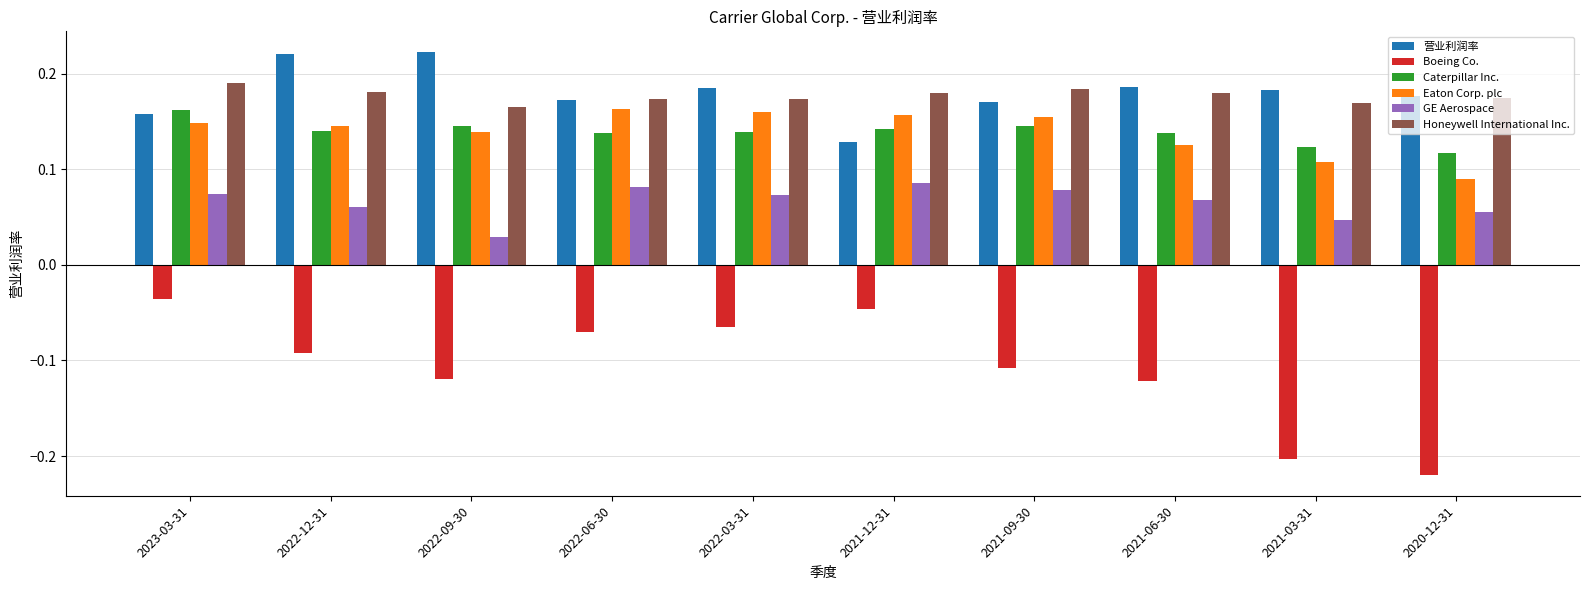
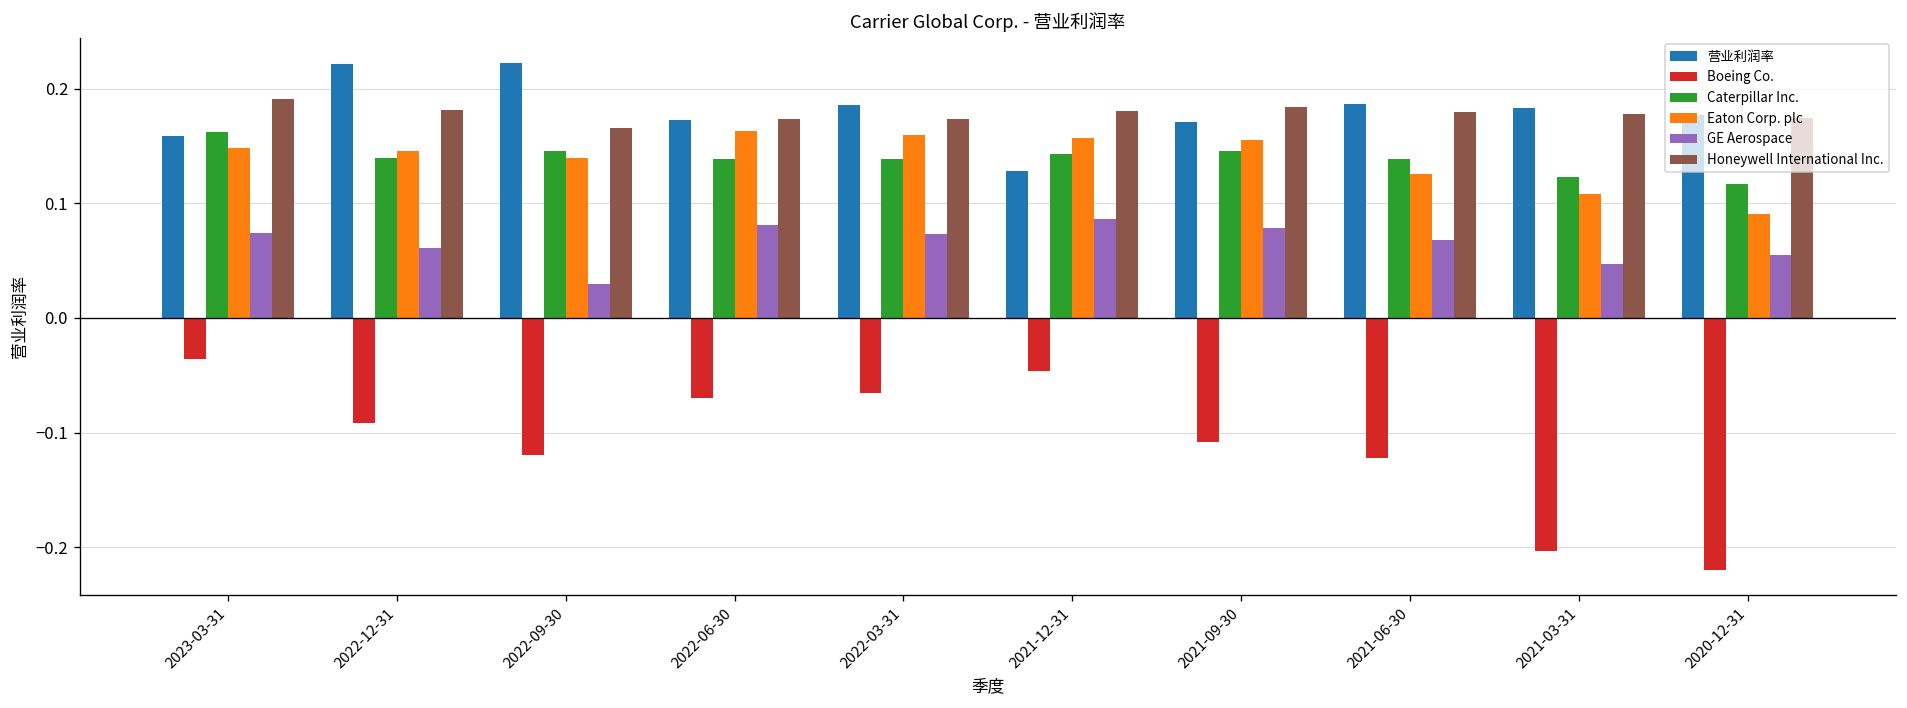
  {
    "营业利润率": {
      "2023-03-31": 0.16,
      "2022-12-31": 0.22,
      "2022-09-30": 0.22,
      "2022-06-30": 0.17,
      "2022-03-31": 0.19,
      "2021-12-31": 0.13,
      "2021-09-30": 0.17,
      "2021-06-30": 0.19,
      "2021-03-31": 0.18
    },
    "Boeing Co.": {
      "2023-03-31": -0.04,
      "2022-12-31": -0.09,
      "2022-09-30": -0.12,
      "2022-06-30": -0.07,
      "2022-03-31": -0.07,
      "2021-12-31": -0.05,
      "2021-09-30": -0.11,
      "2021-06-30": -0.12,
      "2021-03-31": -0.20,
      "2020-12-31": -0.22
    },
    "Caterpillar Inc.": {
      "2023-03-31": 0.16,
      "2022-12-31": 0.14,
      "2022-09-30": 0.15,
      "2022-06-30": 0.14,
      "2022-03-31": 0.14,
      "2021-12-31": 0.14,
      "2021-09-30": 0.15,
      "2021-06-30": 0.14,
      "2021-03-31": 0.12,
      "2020-12-31": 0.12
    },
    "Eaton Corp. plc": {
      "2023-03-31": 0.15,
      "2022-12-31": 0.15,
      "2022-09-30": 0.14,
      "2022-06-30": 0.16,
      "2022-03-31": 0.16,
      "2021-12-31": 0.16,
      "2021-09-30": 0.16,
      "2021-06-30": 0.13,
      "2021-03-31": 0.11,
      "2020-12-31": 0.09
    },
    "GE Aerospace": {
      "2023-03-31": 0.07,
      "2022-12-31": 0.06,
      "2022-09-30": 0.03,
      "2022-06-30": 0.08,
      "2022-03-31": 0.07,
      "2021-12-31": 0.09,
      "2021-09-30": 0.08,
      "2021-06-30": 0.07,
      "2021-03-31": 0.05,
      "2020-12-31": 0.05
    },
    "Honeywell International Inc.": {
      "2023-03-31": 0.19,
      "2022-12-31": 0.18,
      "2022-09-30": 0.17,
      "2022-06-30": 0.17,
      "2022-03-31": 0.17,
      "2021-12-31": 0.18,
      "2021-09-30": 0.18,
      "2021-06-30": 0.18,
-     "2021-03-31": 0.17
+     "2021-03-31": 0.18
    }
  }
